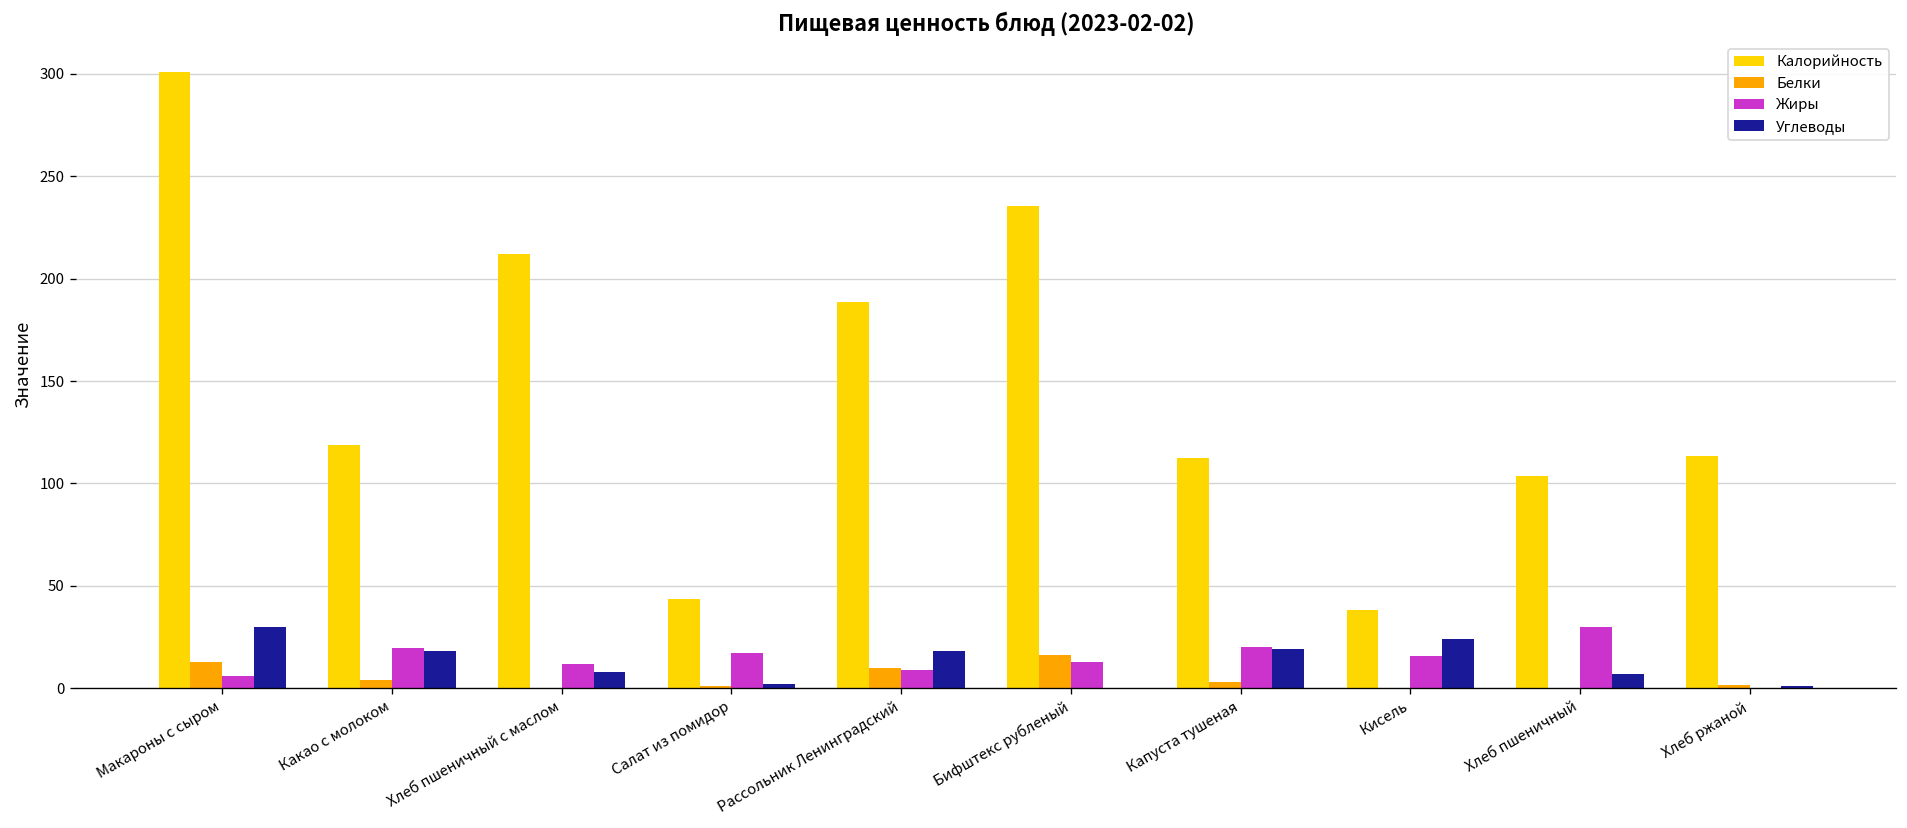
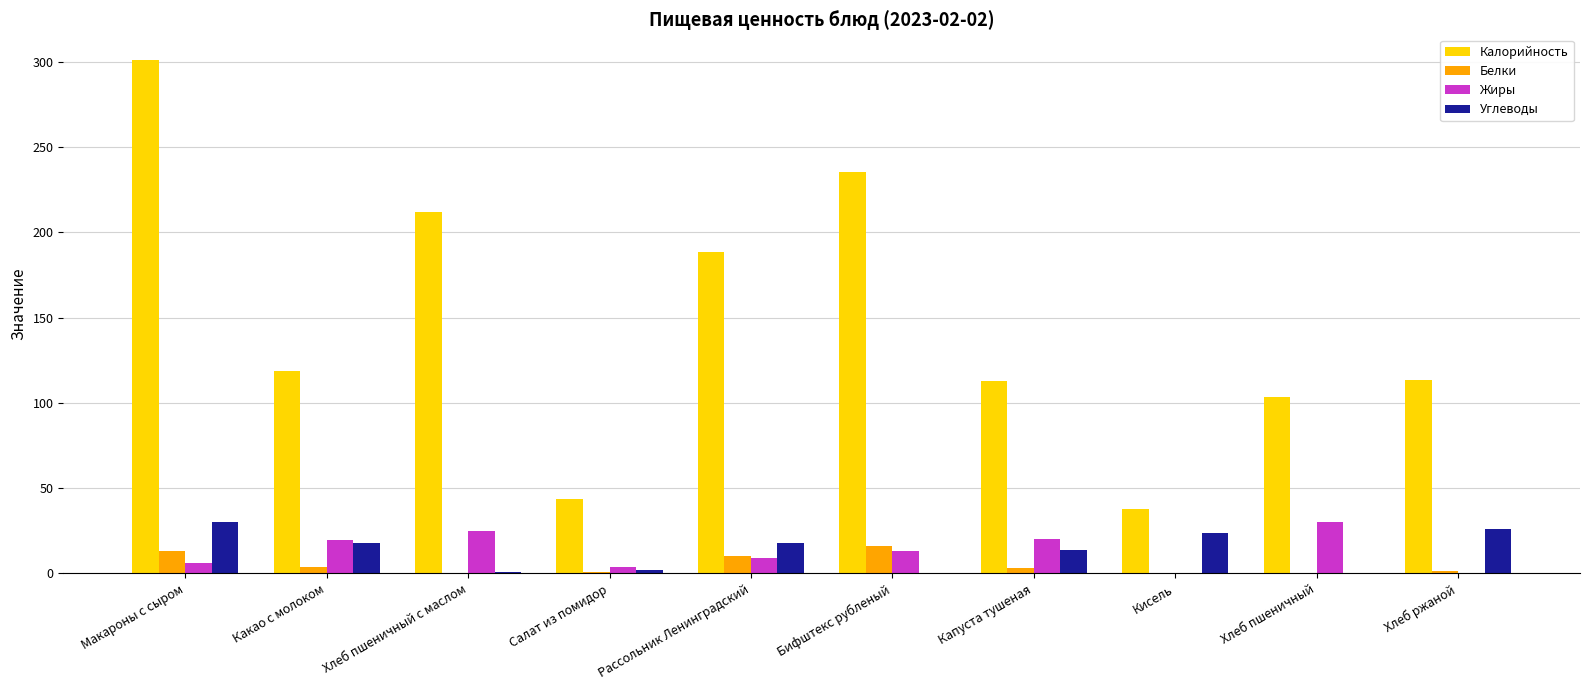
  {
    "Жиры": {
      "Макароны с сыром": 6,
      "Какао с молоком": 19,
-     "Хлеб пшеничный с маслом": 12,
-     "Салат из помидор": 17,
+     "Хлеб пшеничный с маслом": 25,
+     "Салат из помидор": 4,
      "Рассольник Ленинградский": 9,
      "Бифштекс рубленый": 13,
      "Капуста тушеная": 20,
-     "Кисель": 16,
+     "Кисель": 0,
      "Хлеб пшеничный": 30,
      "Хлеб ржаной": 0
    },
    "Углеводы": {
      "Макароны с сыром": 30,
      "Какао с молоком": 18,
-     "Хлеб пшеничный с маслом": 8,
+     "Хлеб пшеничный с маслом": 1,
      "Салат из помидор": 2,
      "Рассольник Ленинградский": 18,
      "Бифштекс рубленый": 0,
-     "Капуста тушеная": 19,
+     "Капуста тушеная": 14,
      "Кисель": 24,
-     "Хлеб пшеничный": 7,
-     "Хлеб ржаной": 1
+     "Хлеб пшеничный": 0,
+     "Хлеб ржаной": 26
    }
  }
